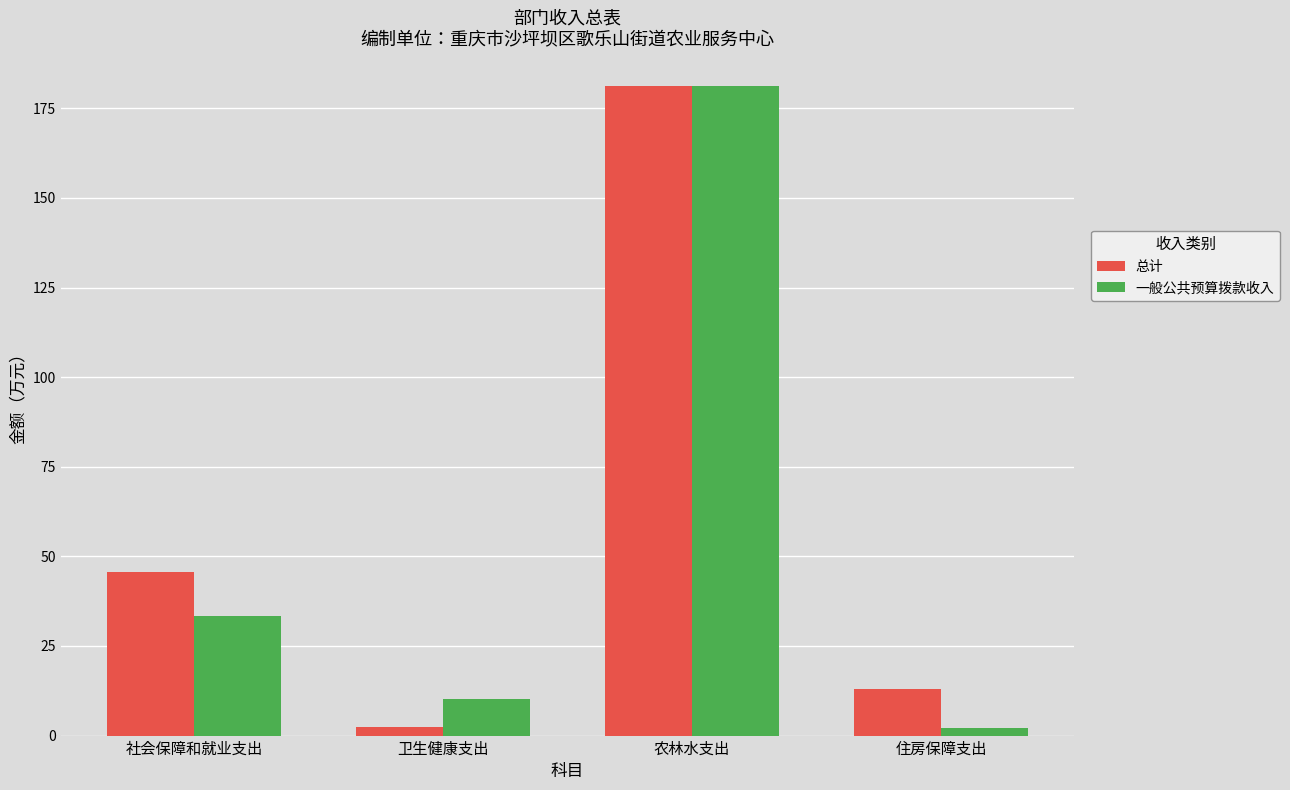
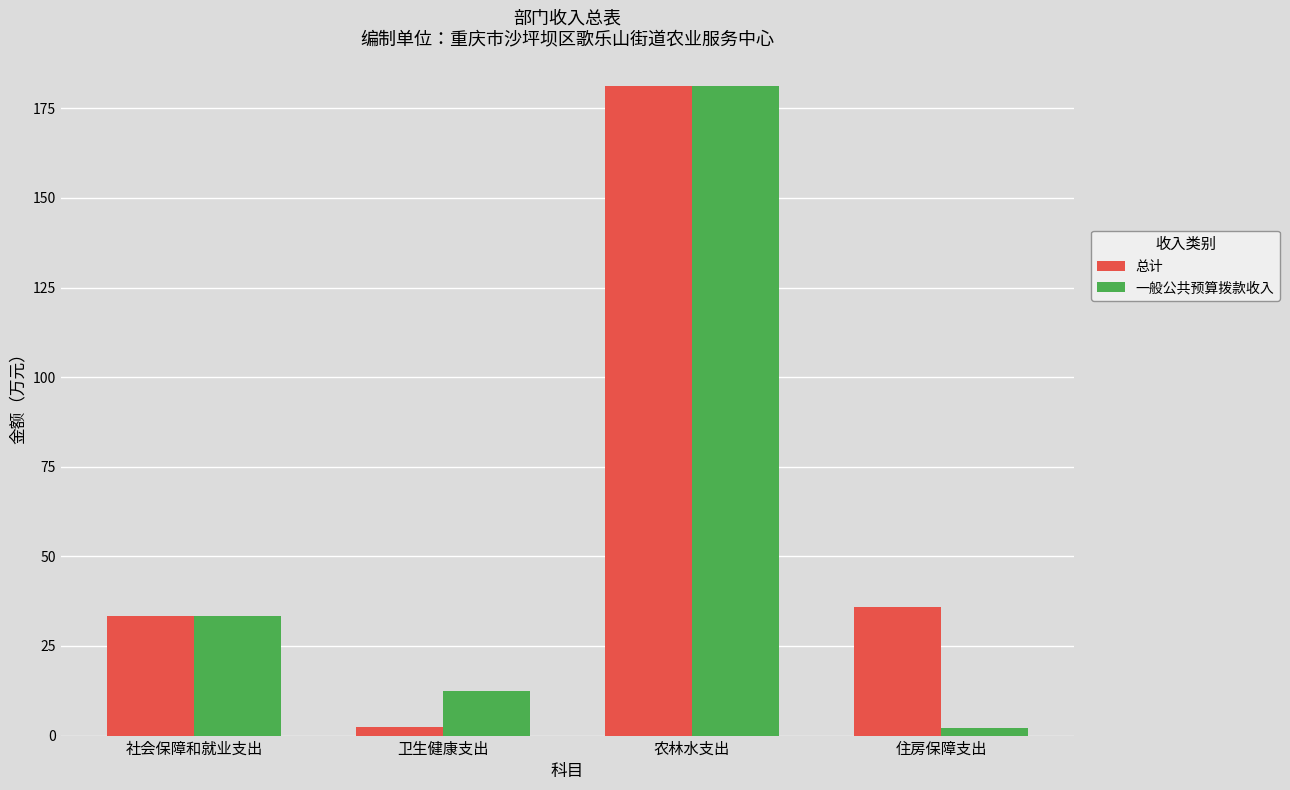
  {
    "总计": {
-     "社会保障和就业支出": 46,
+     "社会保障和就业支出": 33,
      "卫生健康支出": 2,
      "农林水支出": 181,
-     "住房保障支出": 13
+     "住房保障支出": 36
    },
    "一般公共预算拨款收入": {
      "社会保障和就业支出": 33,
-     "卫生健康支出": 10,
+     "卫生健康支出": 12,
      "农林水支出": 181,
      "住房保障支出": 2
    }
  }
